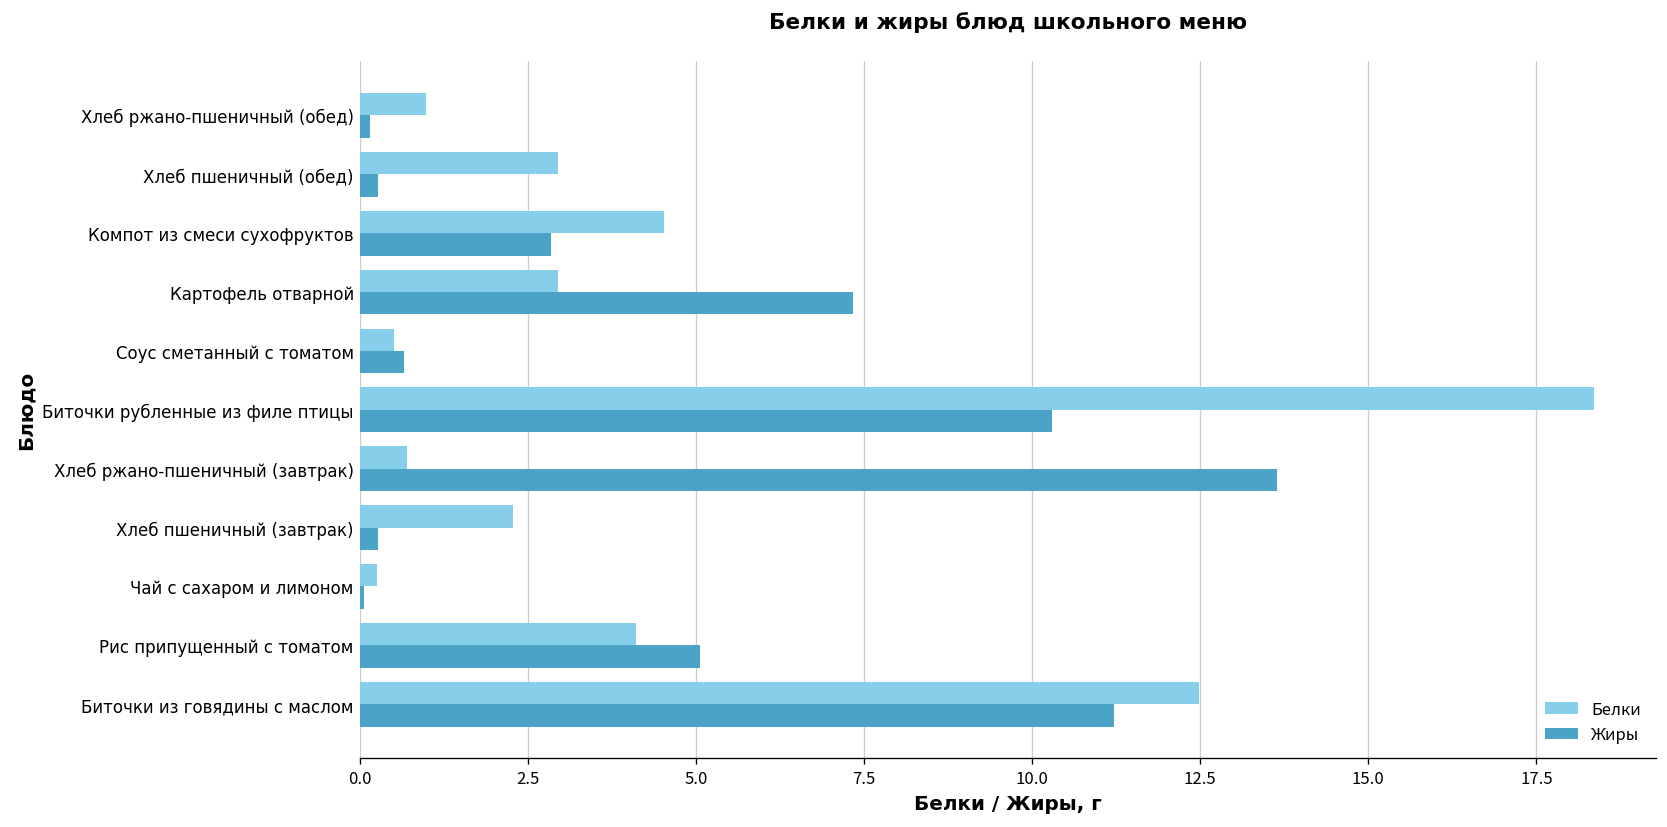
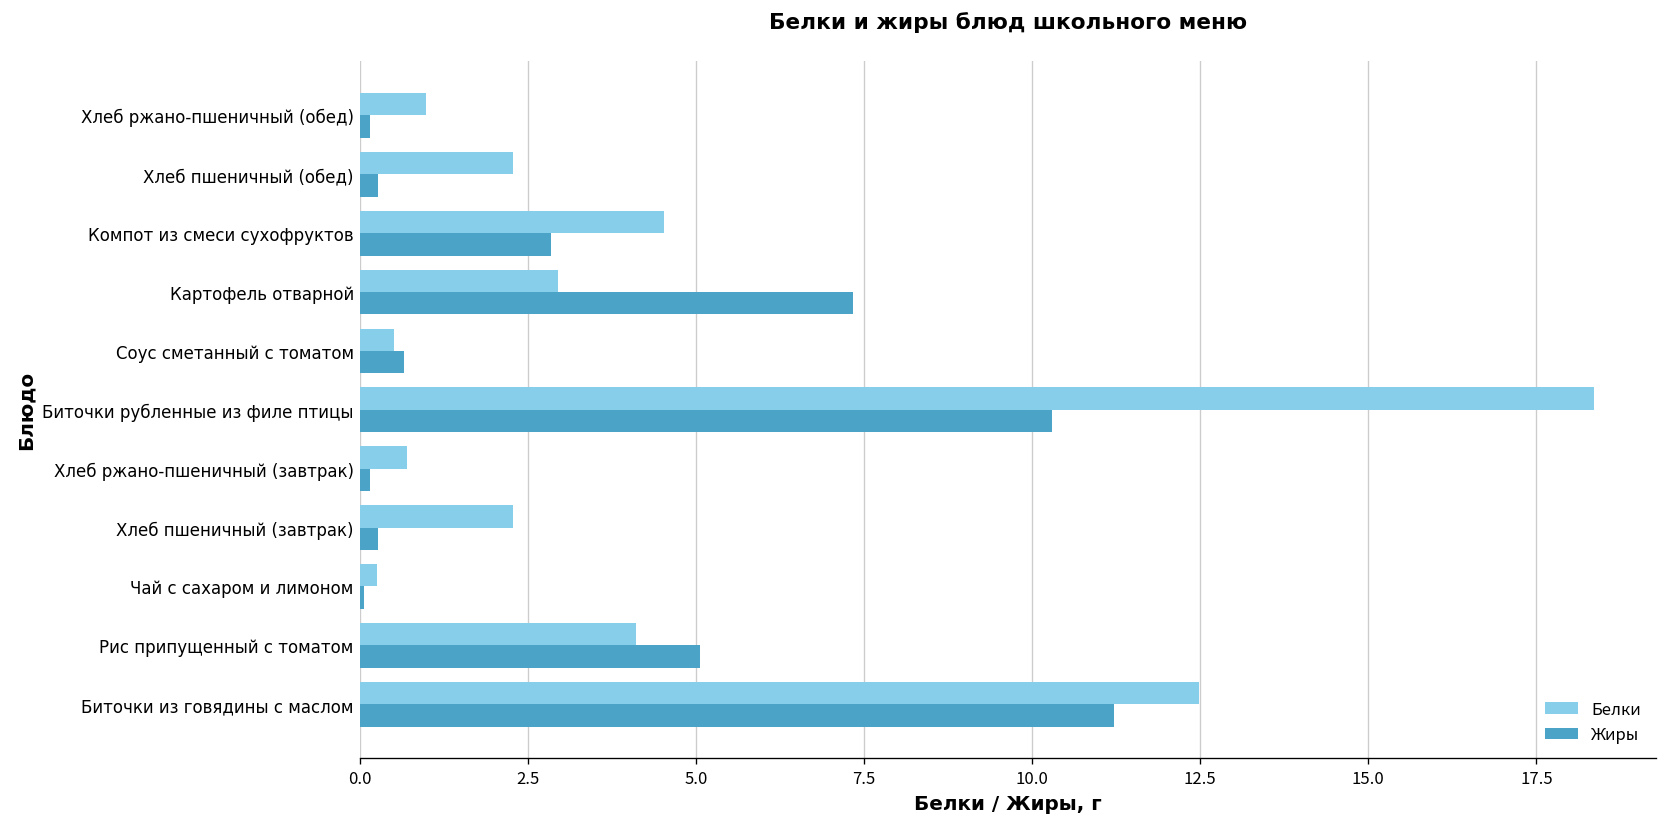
  {
    "Белки": {
      "Хлеб ржано-пшеничный (обед)": 1.0,
-     "Хлеб пшеничный (обед)": 3.0,
+     "Хлеб пшеничный (обед)": 2.3,
      "Компот из смеси сухофруктов": 4.5,
      "Картофель отварной": 3.0,
      "Соус сметанный с томатом": 0.5,
      "Биточки рубленные из филе птицы": 18.4,
      "Хлеб ржано-пшеничный (завтрак)": 0.7,
      "Хлеб пшеничный (завтрак)": 2.3,
      "Чай с сахаром и лимоном": 0.3,
      "Рис припущенный с томатом": 4.1,
      "Биточки из говядины с маслом": 12.5
    },
    "Жиры": {
      "Хлеб ржано-пшеничный (обед)": 0.2,
      "Хлеб пшеничный (обед)": 0.3,
      "Компот из смеси сухофруктов": 2.8,
      "Картофель отварной": 7.3,
      "Соус сметанный с томатом": 0.7,
      "Биточки рубленные из филе птицы": 10.3,
-     "Хлеб ржано-пшеничный (завтрак)": 13.6,
+     "Хлеб ржано-пшеничный (завтрак)": 0.2,
      "Хлеб пшеничный (завтрак)": 0.3,
      "Чай с сахаром и лимоном": 0.1,
      "Рис припущенный с томатом": 5.1,
      "Биточки из говядины с маслом": 11.2
    }
  }
